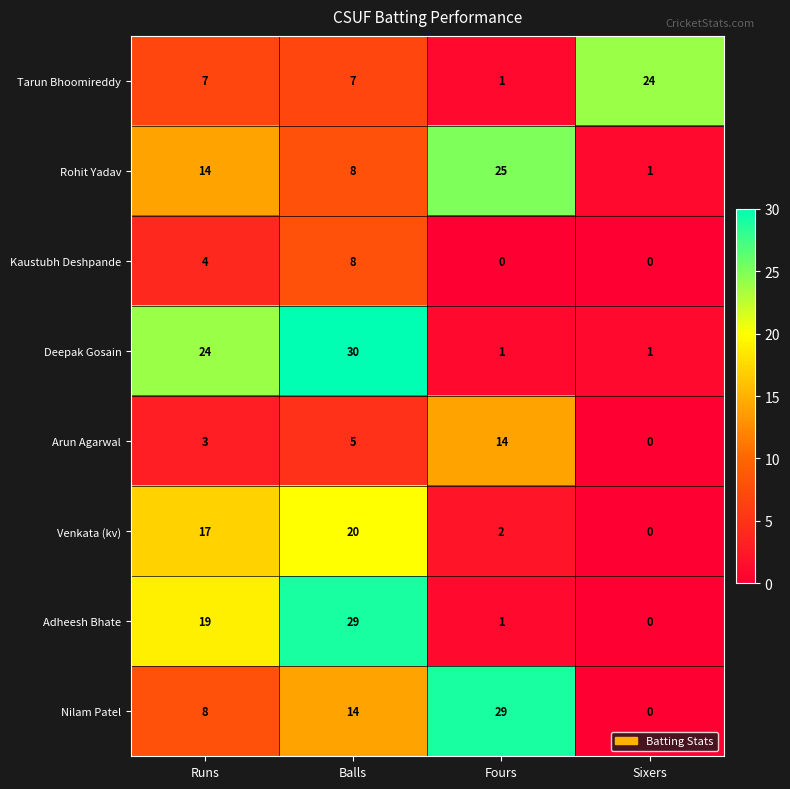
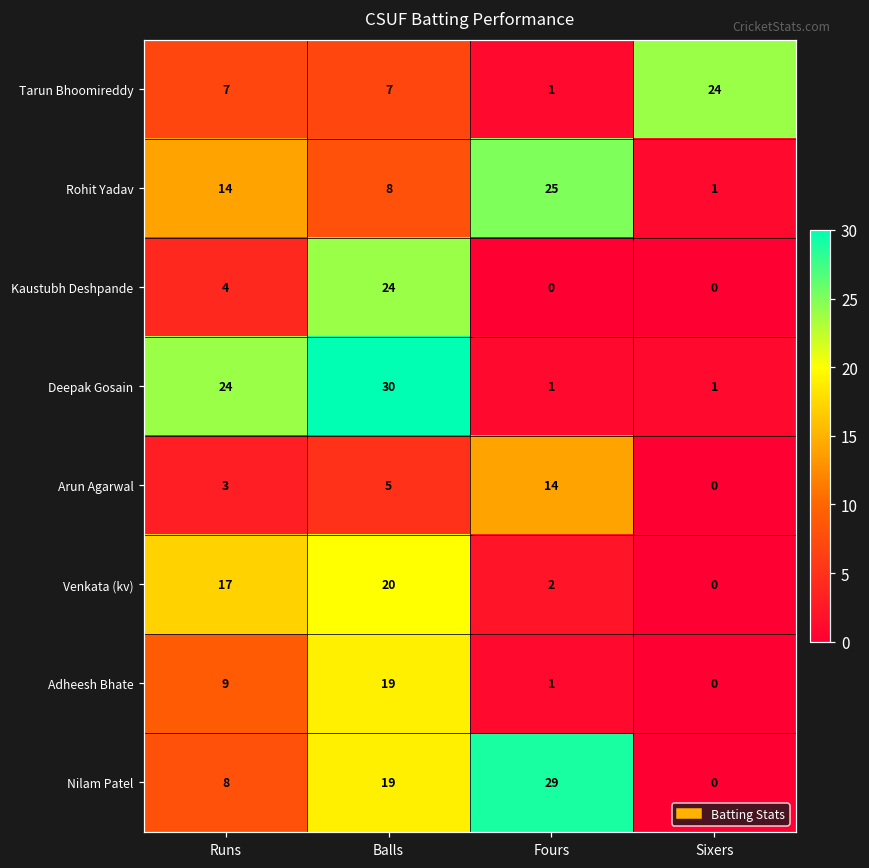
  {
    "Tarun Bhoomireddy": {
      "Runs": 7,
      "Balls": 7,
      "Fours": 1,
      "Sixers": 24
    },
    "Rohit Yadav": {
      "Runs": 14,
      "Balls": 8,
      "Fours": 25,
      "Sixers": 1
    },
    "Kaustubh Deshpande": {
      "Runs": 4,
-     "Balls": 8,
+     "Balls": 24,
      "Fours": 0,
      "Sixers": 0
    },
    "Deepak Gosain": {
      "Runs": 24,
      "Balls": 30,
      "Fours": 1,
      "Sixers": 1
    },
    "Arun Agarwal": {
      "Runs": 3,
      "Balls": 5,
      "Fours": 14,
      "Sixers": 0
    },
    "Venkata (kv)": {
      "Runs": 17,
      "Balls": 20,
      "Fours": 2,
      "Sixers": 0
    },
    "Adheesh Bhate": {
-     "Runs": 19,
-     "Balls": 29,
+     "Runs": 9,
+     "Balls": 19,
      "Fours": 1,
      "Sixers": 0
    },
    "Nilam Patel": {
      "Runs": 8,
-     "Balls": 14,
+     "Balls": 19,
      "Fours": 29,
      "Sixers": 0
    }
  }
